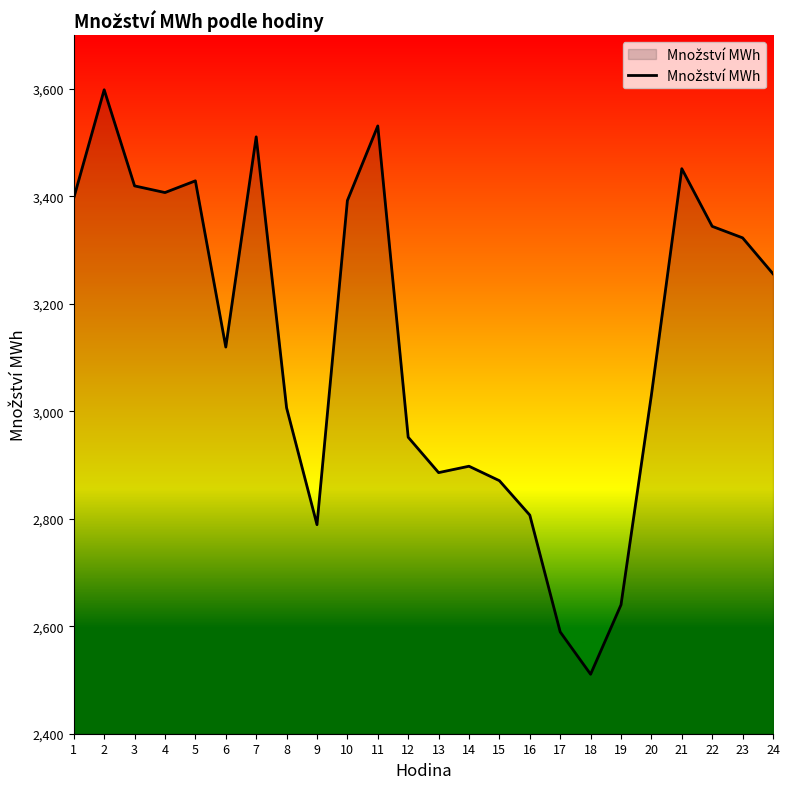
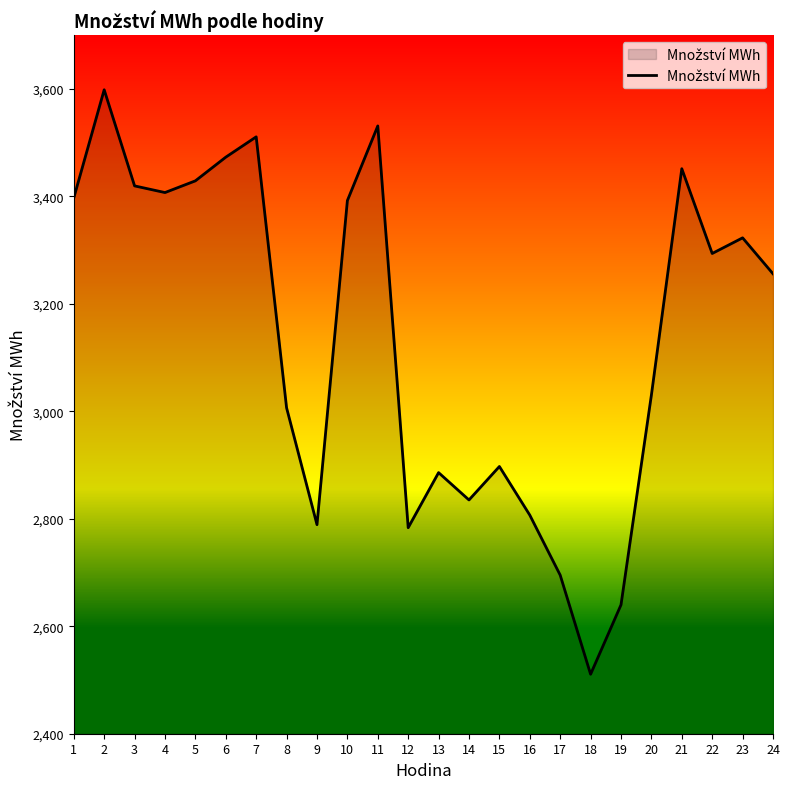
  {
    "1": "3,400",
    "2": "3,600",
    "3": "3,420",
    "4": "3,410",
    "5": "3,430",
-   "6": "3,120",
+   "6": "3,470",
    "7": "3,510",
    "8": "3,010",
    "9": "2,790",
    "10": "3,390",
    "11": "3,530",
-   "12": "2,950",
+   "12": "2,780",
    "13": "2,890",
-   "14": "2,900",
-   "15": "2,870",
+   "14": "2,840",
+   "15": "2,900",
    "16": "2,810",
-   "17": "2,590",
+   "17": "2,700",
    "18": "2,510",
    "19": "2,640",
    "20": "3,030",
    "21": "3,450",
-   "22": "3,340",
+   "22": "3,290",
    "23": "3,320",
    "24": "3,260"
  }
